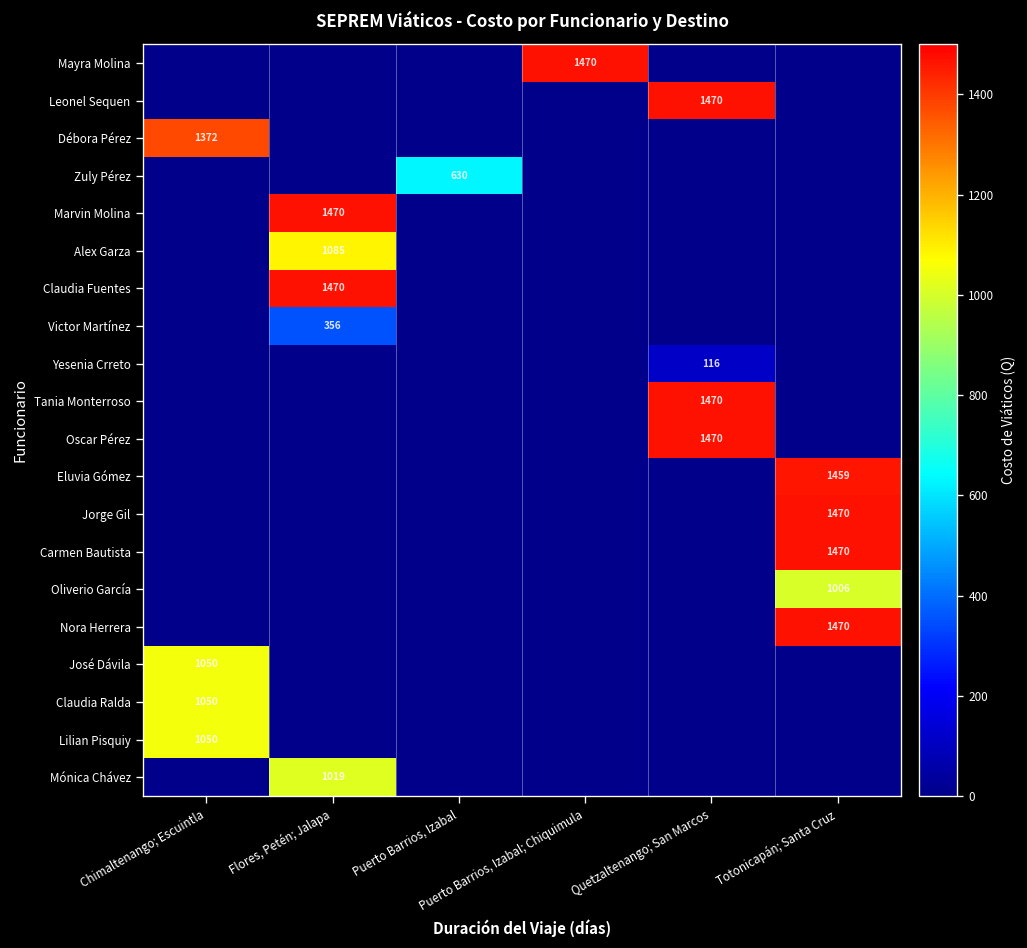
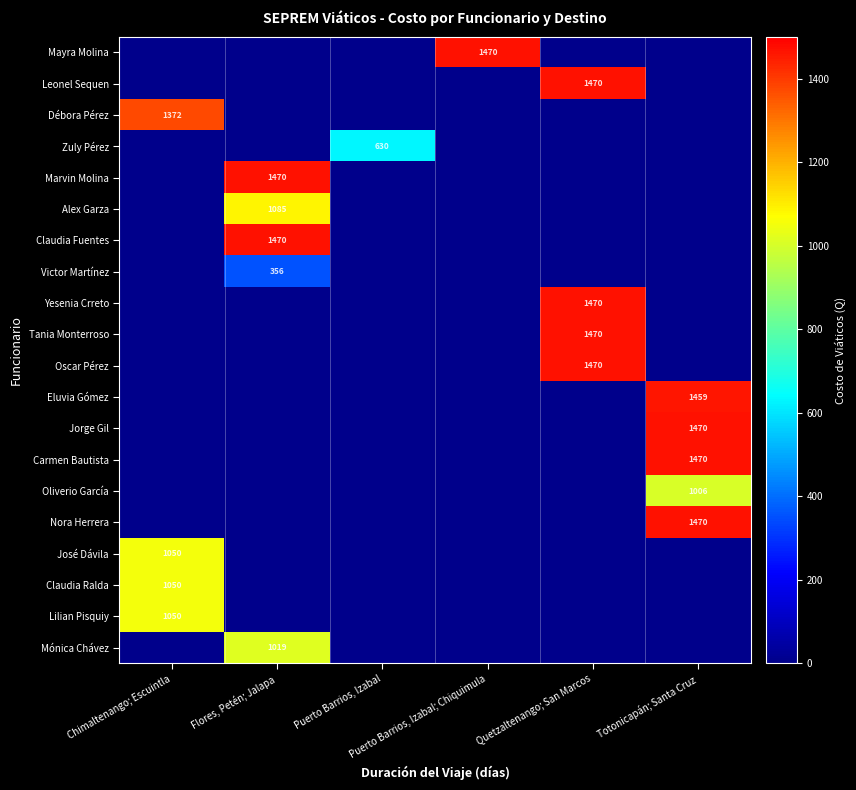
  {
    "Mayra Molina": {
      "Puerto Barrios, Izabal; Chiquimula": 1470
    },
    "Leonel Sequen": {
      "Quetzaltenango; San Marcos": 1470
    },
    "Débora Pérez": {
      "Chimaltenango; Escuintla": 1372
    },
    "Zuly Pérez": {
      "Puerto Barrios, Izabal": 630
    },
    "Marvin Molina": {
      "Flores, Petén; Jalapa": 1470
    },
    "Alex Garza": {
      "Flores, Petén; Jalapa": 1085
    },
    "Claudia Fuentes": {
      "Flores, Petén; Jalapa": 1470
    },
    "Victor Martínez": {
      "Flores, Petén; Jalapa": 356
    },
    "Yesenia Crreto": {
-     "Quetzaltenango; San Marcos": 116
+     "Quetzaltenango; San Marcos": 1470
    },
    "Tania Monterroso": {
      "Quetzaltenango; San Marcos": 1470
    },
    "Oscar Pérez": {
      "Quetzaltenango; San Marcos": 1470
    },
    "Eluvia Gómez": {
      "Totonicapán; Santa Cruz": 1459
    },
    "Jorge Gil": {
      "Totonicapán; Santa Cruz": 1470
    },
    "Carmen Bautista": {
      "Totonicapán; Santa Cruz": 1470
    },
    "Oliverio García": {
      "Totonicapán; Santa Cruz": 1006
    },
    "Nora Herrera": {
      "Totonicapán; Santa Cruz": 1470
    },
    "José Dávila": {
      "Chimaltenango; Escuintla": 1050
    },
    "Claudia Ralda": {
      "Chimaltenango; Escuintla": 1050
    },
    "Lilian Pisquiy": {
      "Chimaltenango; Escuintla": 1050
    },
    "Mónica Chávez": {
      "Flores, Petén; Jalapa": 1019
    }
  }
